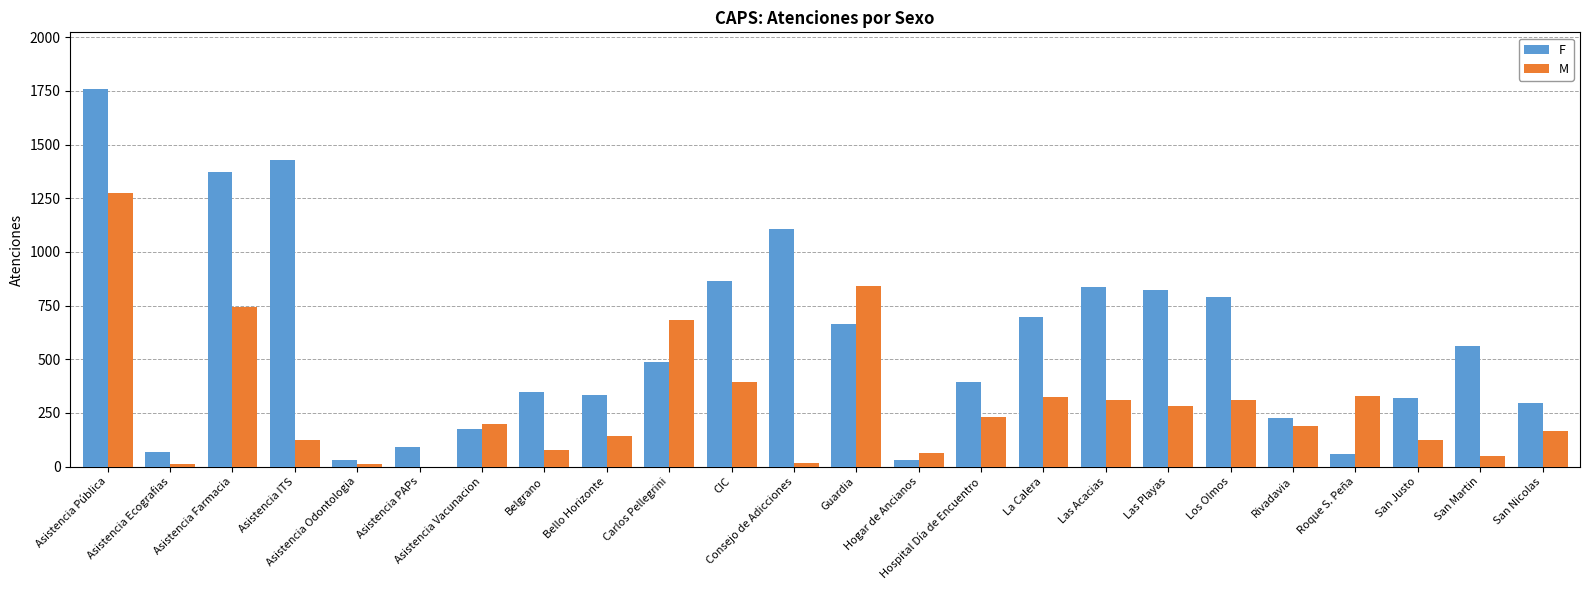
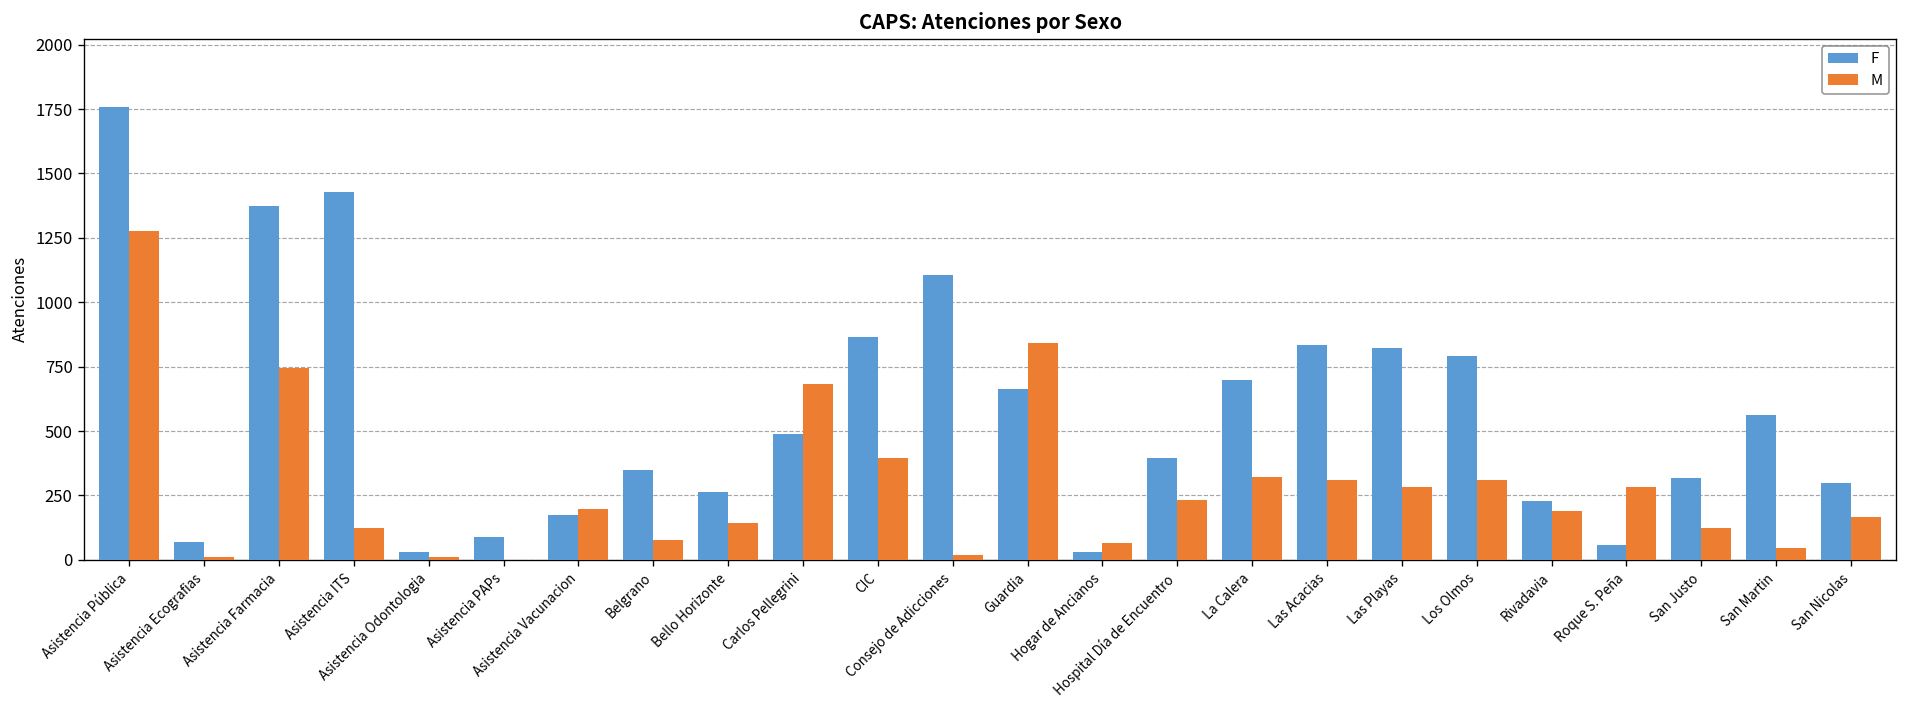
  {
    "F": {
      "Asistencia Pública": 1760,
      "Asistencia Ecografias": 70,
      "Asistencia Farmacia": 1370,
      "Asistencia ITS": 1430,
      "Asistencia Odontologia": 30,
      "Asistencia PAPs": 90,
      "Asistencia Vacunacion": 180,
      "Belgrano": 350,
-     "Bello Horizonte": 340,
+     "Bello Horizonte": 260,
      "Carlos Pellegrini": 490,
      "CIC": 870,
      "Consejo de Adicciones": 1110,
      "Guardia": 670,
      "Hogar de Ancianos": 30,
      "Hospital Día de Encuentro": 400,
      "La Calera": 700,
      "Las Acacias": 840,
      "Las Playas": 820,
      "Los Olmos": 790,
      "Rivadavia": 230,
      "Roque S. Peña": 60,
      "San Justo": 320,
      "San Martin": 560,
      "San Nicolas": 300
    },
    "M": {
      "Asistencia Pública": 1280,
      "Asistencia Farmacia": 740,
      "Asistencia ITS": 120,
      "Asistencia PAPs": 0,
      "Asistencia Vacunacion": 200,
      "Belgrano": 80,
      "Bello Horizonte": 140,
      "Carlos Pellegrini": 680,
      "CIC": 390,
      "Consejo de Adicciones": 20,
      "Guardia": 840,
      "Hogar de Ancianos": 70,
      "Hospital Día de Encuentro": 230,
      "La Calera": 320,
      "Las Acacias": 310,
      "Las Playas": 280,
      "Los Olmos": 310,
      "Rivadavia": 190,
-     "Roque S. Peña": 330,
+     "Roque S. Peña": 280,
      "San Justo": 120,
      "San Martin": 50,
      "San Nicolas": 170
    }
  }
